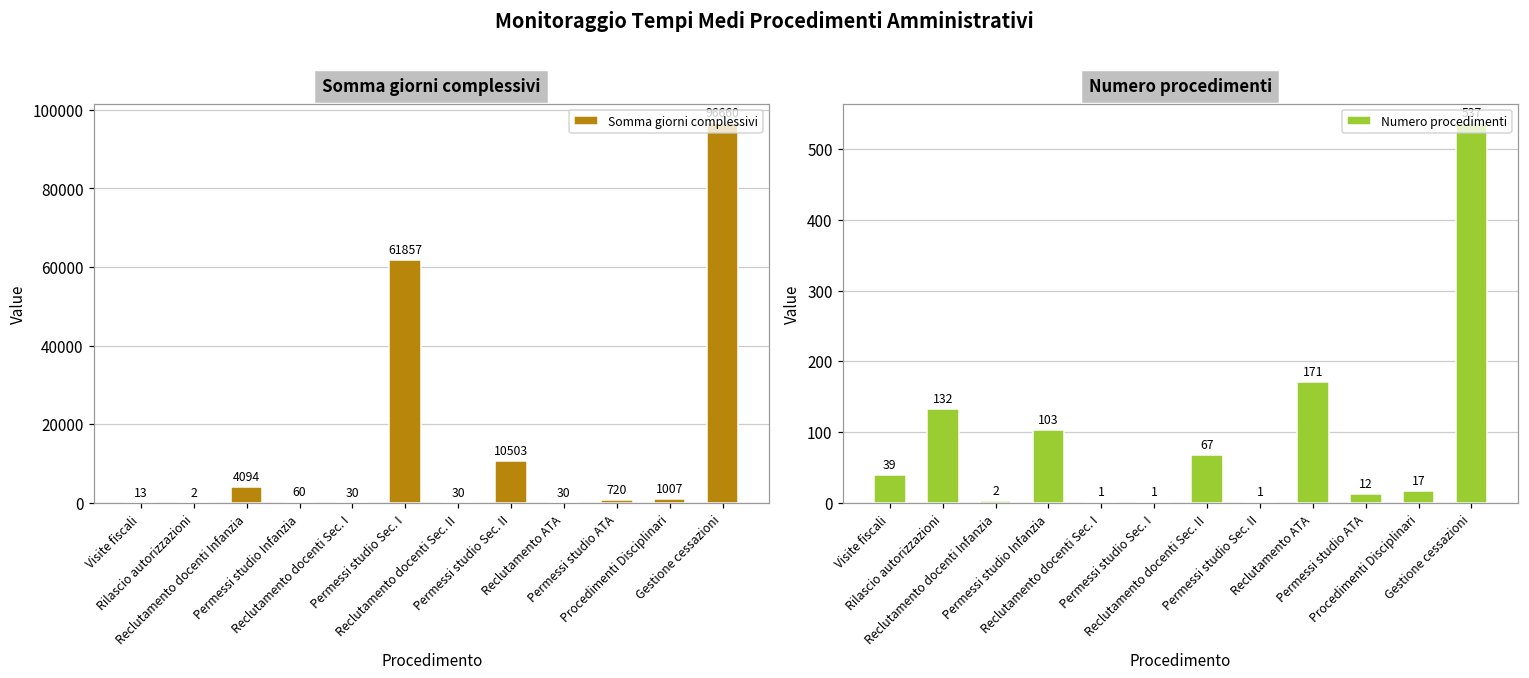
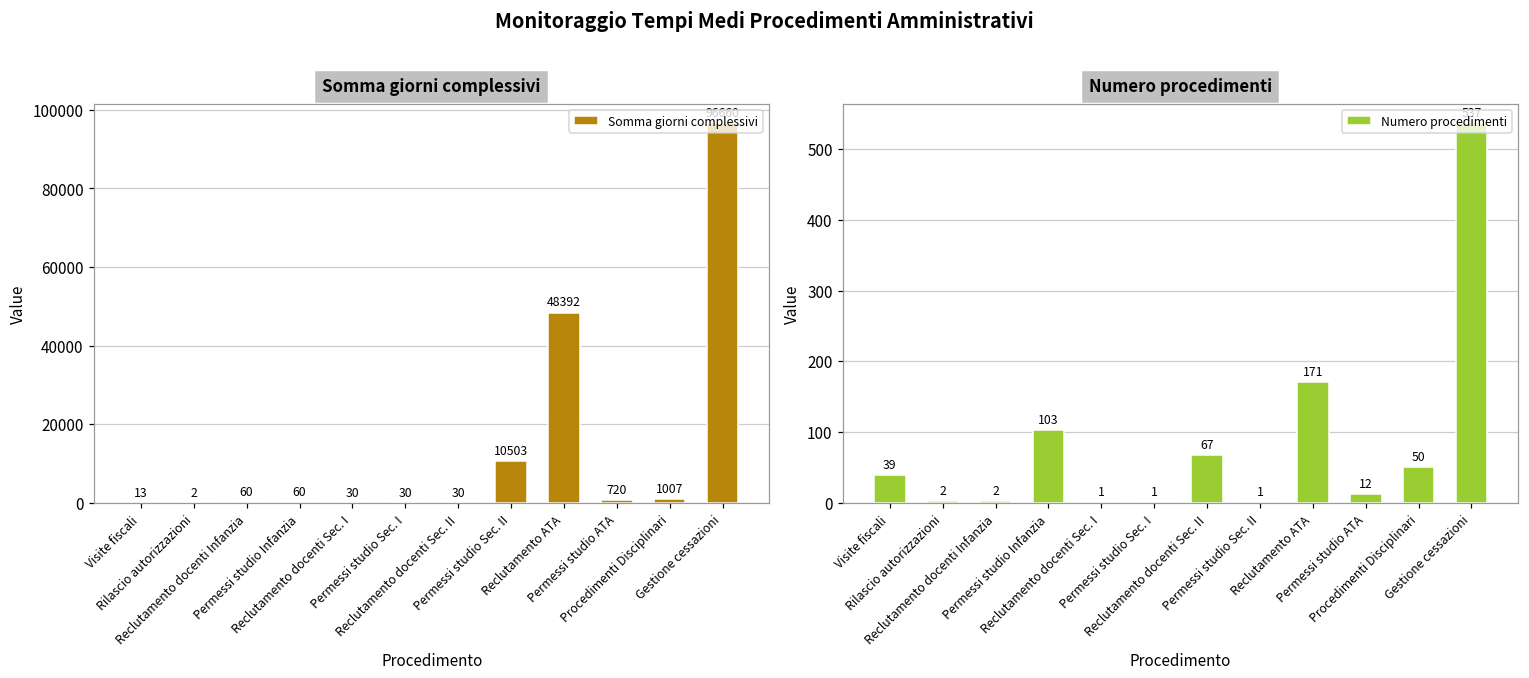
  {
    "Somma giorni complessivi": {
      "Visite fiscali": 13,
      "Rilascio autorizzazioni": 2,
-     "Reclutamento docenti Infanzia": 4094,
+     "Reclutamento docenti Infanzia": 60,
      "Permessi studio Infanzia": 60,
      "Reclutamento docenti Sec. I": 30,
-     "Permessi studio Sec. I": 61857,
+     "Permessi studio Sec. I": 30,
      "Reclutamento docenti Sec. II": 30,
      "Permessi studio Sec. II": 10503,
-     "Reclutamento ATA": 30,
+     "Reclutamento ATA": 48392,
      "Permessi studio ATA": 720,
      "Procedimenti Disciplinari": 1007
    },
    "Numero procedimenti": {
      "Visite fiscali": 39,
-     "Rilascio autorizzazioni": 132,
+     "Rilascio autorizzazioni": 2,
      "Reclutamento docenti Infanzia": 2,
      "Permessi studio Infanzia": 103,
      "Reclutamento docenti Sec. I": 1,
      "Permessi studio Sec. I": 1,
      "Reclutamento docenti Sec. II": 67,
      "Permessi studio Sec. II": 1,
      "Reclutamento ATA": 171,
      "Permessi studio ATA": 12,
-     "Procedimenti Disciplinari": 17
+     "Procedimenti Disciplinari": 50
    }
  }
